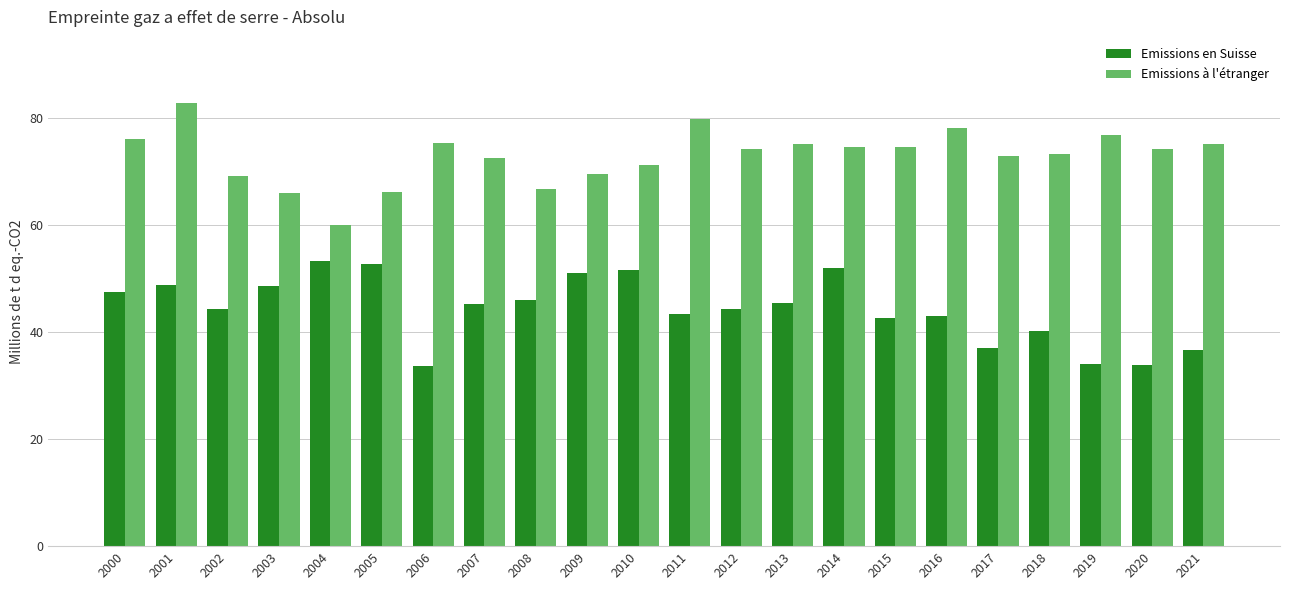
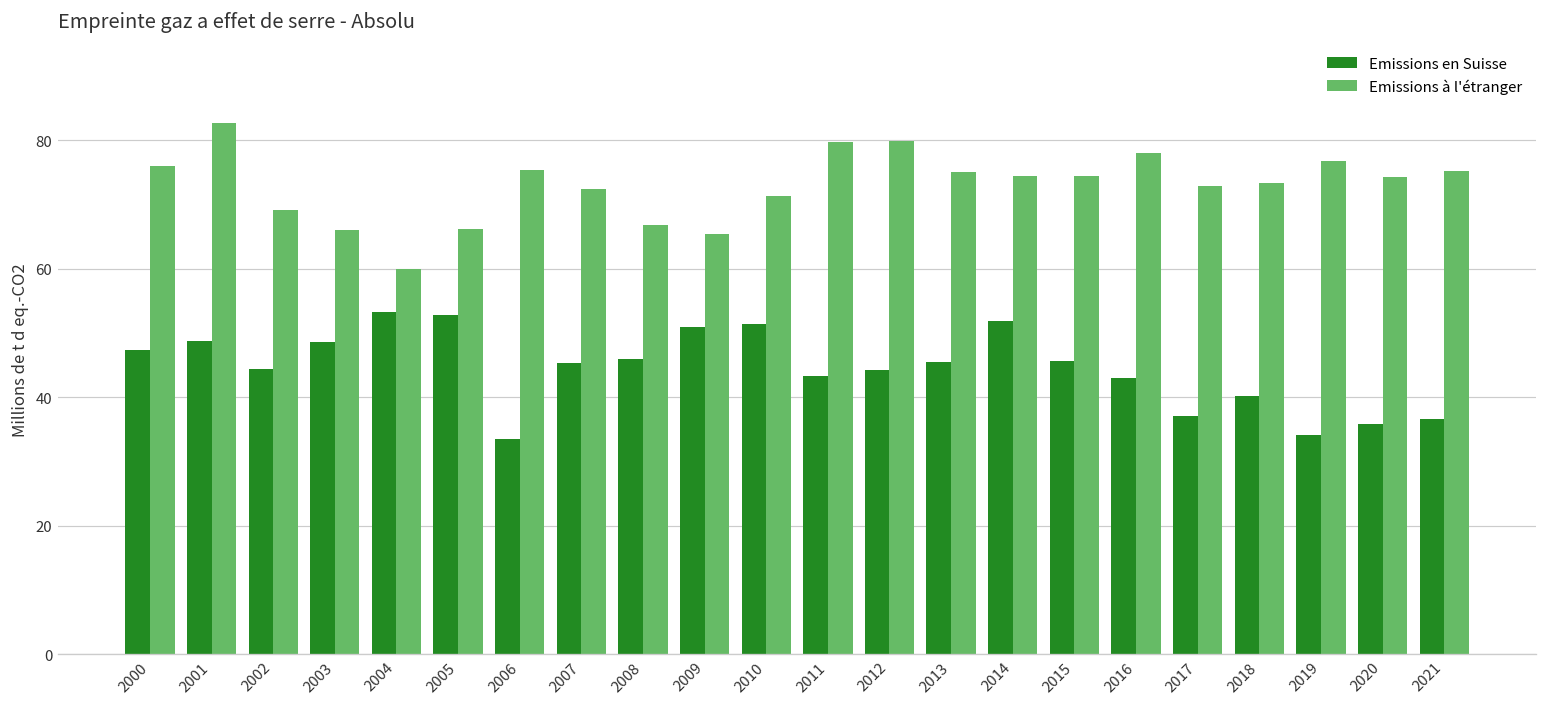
  {
    "Emissions en Suisse": {
      "2000": 47,
      "2001": 49,
      "2002": 44,
      "2003": 49,
      "2004": 53,
      "2005": 53,
      "2006": 34,
      "2007": 45,
      "2008": 46,
      "2009": 51,
      "2010": 51,
      "2011": 43,
      "2012": 44,
      "2013": 45,
      "2014": 52,
-     "2015": 43,
+     "2015": 46,
      "2016": 43,
      "2017": 37,
      "2018": 40,
      "2019": 34,
-     "2020": 34,
+     "2020": 36,
      "2021": 37
    },
    "Emissions à l'étranger": {
      "2000": 76,
      "2001": 83,
      "2002": 69,
      "2003": 66,
      "2004": 60,
      "2005": 66,
      "2006": 75,
      "2007": 72,
      "2008": 67,
-     "2009": 69,
+     "2009": 65,
      "2010": 71,
      "2011": 80,
-     "2012": 74,
+     "2012": 80,
      "2013": 75,
      "2014": 75,
      "2015": 74,
      "2016": 78,
      "2017": 73,
      "2018": 73,
      "2019": 77,
      "2020": 74,
      "2021": 75
    }
  }
